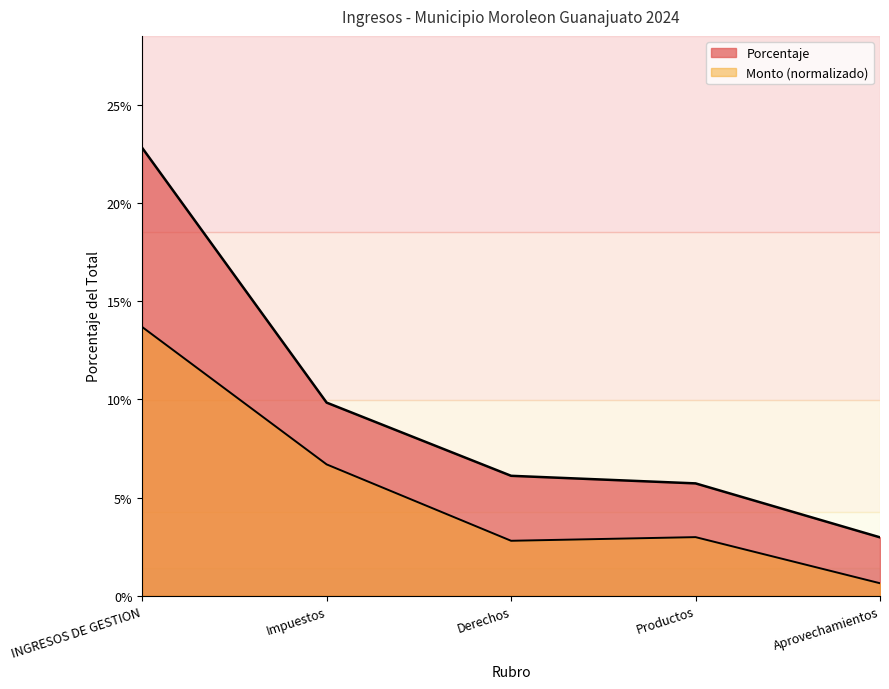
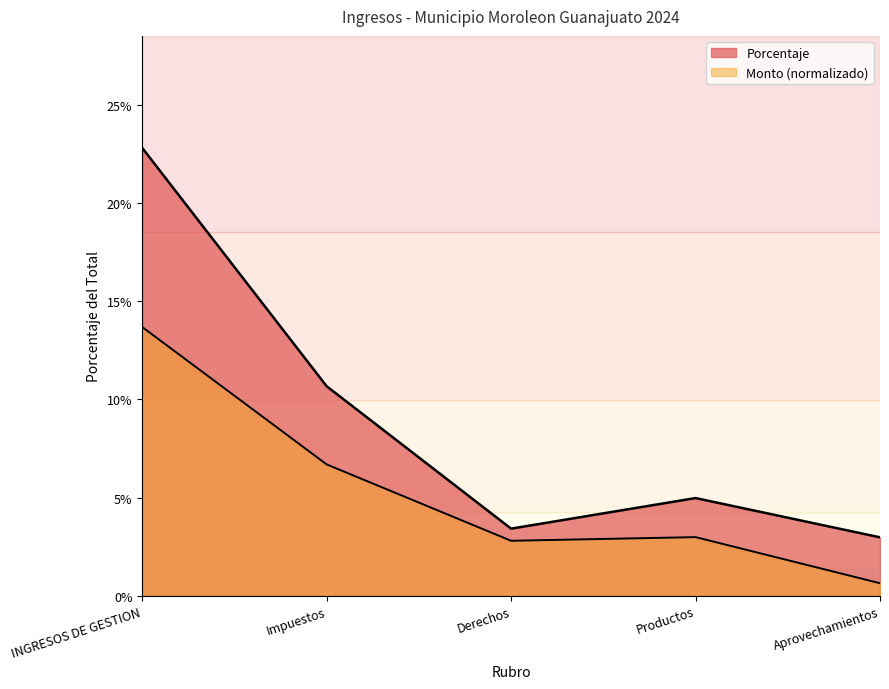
  {
    "Porcentaje": {
      "INGRESOS DE GESTION": "22.8%",
-     "Impuestos": "9.8%",
-     "Derechos": "6.1%",
-     "Productos": "5.7%",
+     "Impuestos": "10.7%",
+     "Derechos": "3.4%",
+     "Productos": "5.0%",
      "Aprovechamientos": "3.0%"
    },
    "Monto (normalizado)": {
      "INGRESOS DE GESTION": "13.7%",
      "Impuestos": "6.7%",
      "Derechos": "2.8%",
      "Productos": "3.0%",
      "Aprovechamientos": "0.6%"
    }
  }
